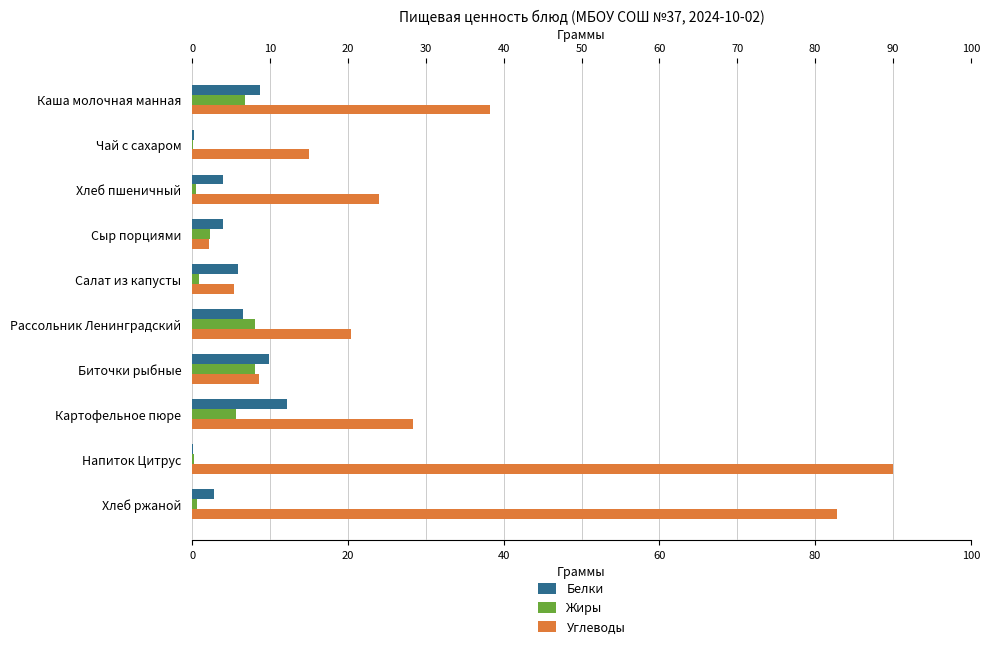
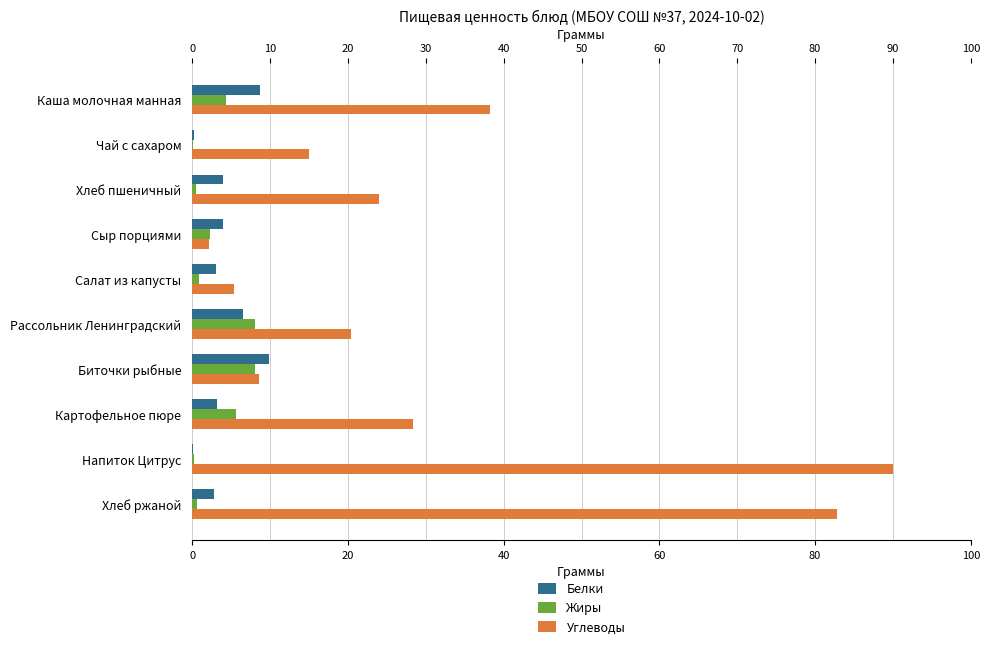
  {
    "Белки": {
      "Каша молочная манная": 9,
      "Хлеб пшеничный": 4,
      "Сыр порциями": 4,
-     "Салат из капусты": 6,
+     "Салат из капусты": 3,
      "Рассольник Ленинградский": 7,
      "Биточки рыбные": 10,
-     "Картофельное пюре": 12,
+     "Картофельное пюре": 3,
      "Хлеб ржаной": 3
    },
    "Жиры": {
-     "Каша молочная манная": 7,
+     "Каша молочная манная": 4,
      "Хлеб пшеничный": 1,
      "Сыр порциями": 2,
      "Салат из капусты": 1,
      "Рассольник Ленинградский": 8,
      "Биточки рыбные": 8,
      "Картофельное пюре": 6,
      "Хлеб ржаной": 1
    },
    "Углеводы": {
      "Каша молочная манная": 38,
      "Чай с сахаром": 15,
      "Хлеб пшеничный": 24,
      "Сыр порциями": 2,
      "Салат из капусты": 5,
      "Рассольник Ленинградский": 20,
      "Биточки рыбные": 9,
      "Картофельное пюре": 28,
      "Напиток Цитрус": 90,
      "Хлеб ржаной": 83
    }
  }
